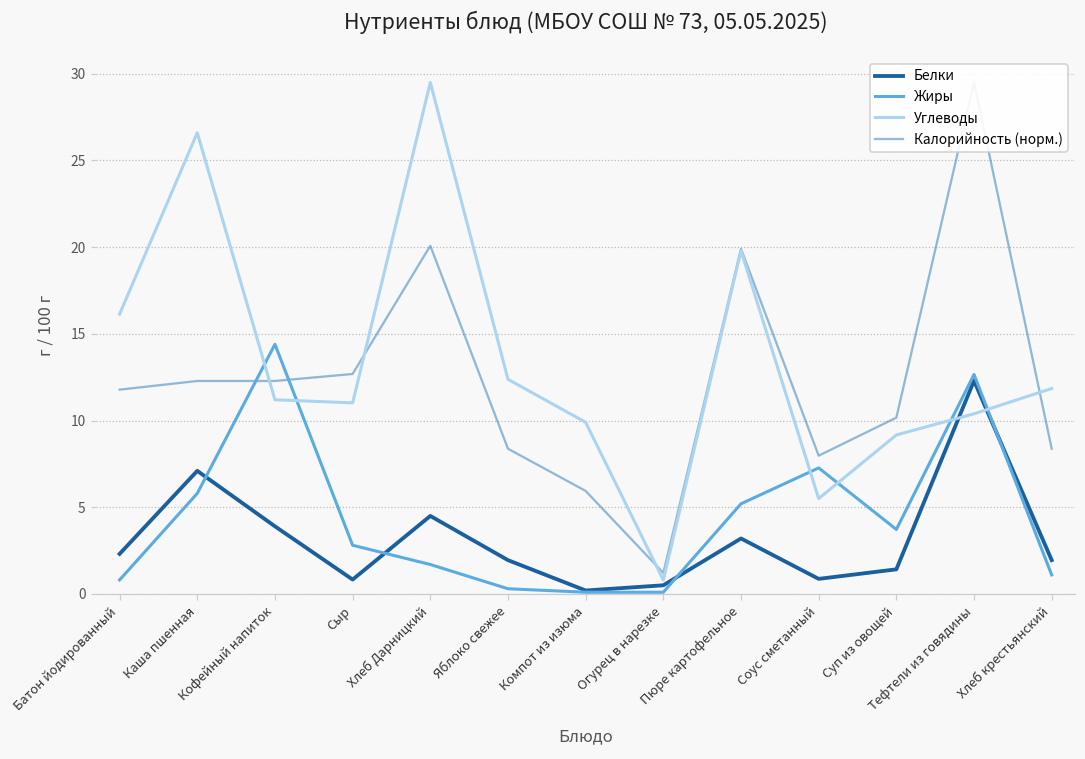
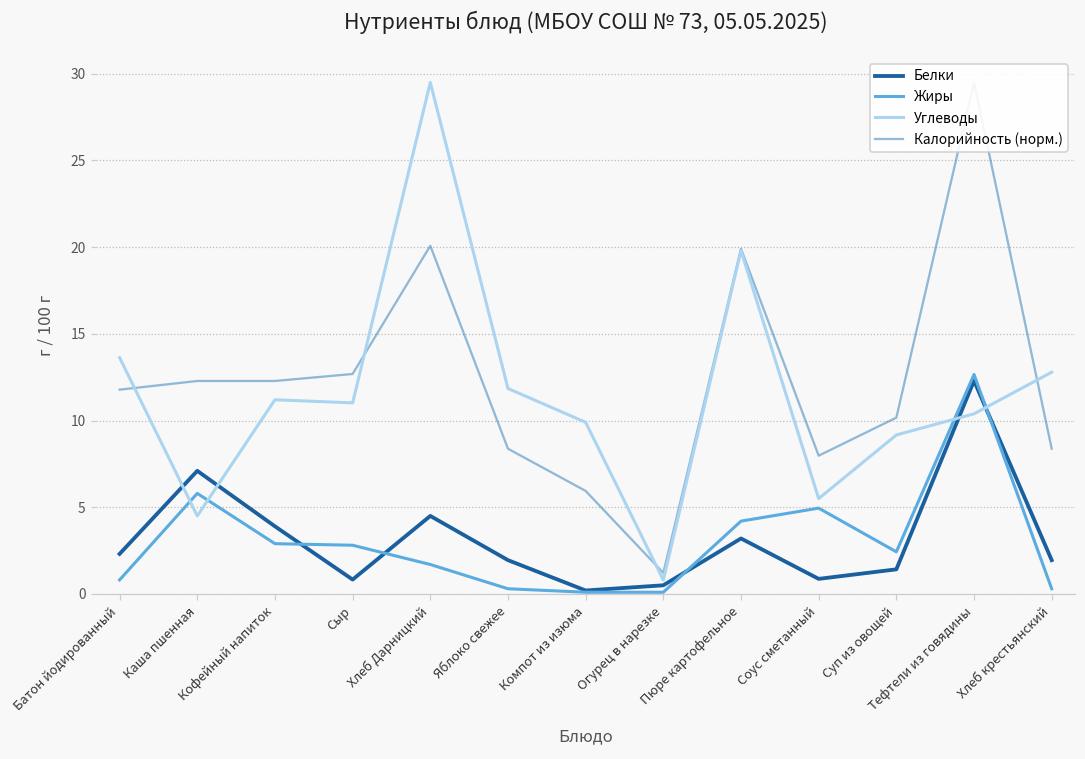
  {
    "Жиры": {
      "Батон йодированный": 0.8,
      "Каша пшенная": 5.8,
-     "Кофейный напиток": 14.4,
+     "Кофейный напиток": 2.9,
      "Сыр": 2.8,
      "Хлеб Дарницкий": 1.7,
      "Яблоко свежее": 0.3,
      "Огурец в нарезке": 0.1,
-     "Пюре картофельное": 5.2,
-     "Соус сметанный": 7.3,
-     "Суп из овощей": 3.7,
+     "Пюре картофельное": 4.2,
+     "Соус сметанный": 5.0,
+     "Суп из овощей": 2.4,
      "Тефтели из говядины": 12.7,
-     "Хлеб крестьянский": 1.1
+     "Хлеб крестьянский": 0.3
    },
    "Углеводы": {
-     "Батон йодированный": 16.1,
-     "Каша пшенная": 26.6,
+     "Батон йодированный": 13.6,
+     "Каша пшенная": 4.5,
      "Кофейный напиток": 11.2,
      "Сыр": 11.0,
      "Хлеб Дарницкий": 29.5,
-     "Яблоко свежее": 12.4,
+     "Яблоко свежее": 11.9,
      "Компот из изюма": 9.9,
      "Огурец в нарезке": 0.8,
      "Соус сметанный": 5.5,
      "Суп из овощей": 9.2,
      "Тефтели из говядины": 10.4,
-     "Хлеб крестьянский": 11.9
+     "Хлеб крестьянский": 12.8
    }
  }
